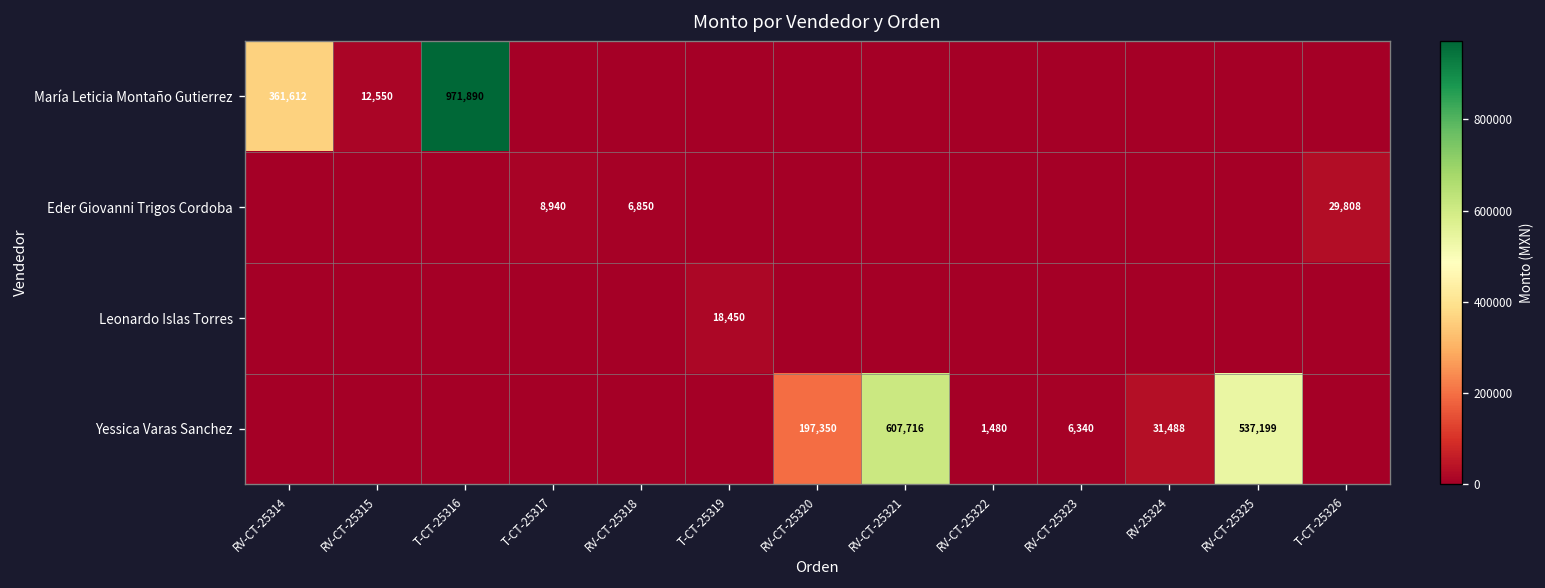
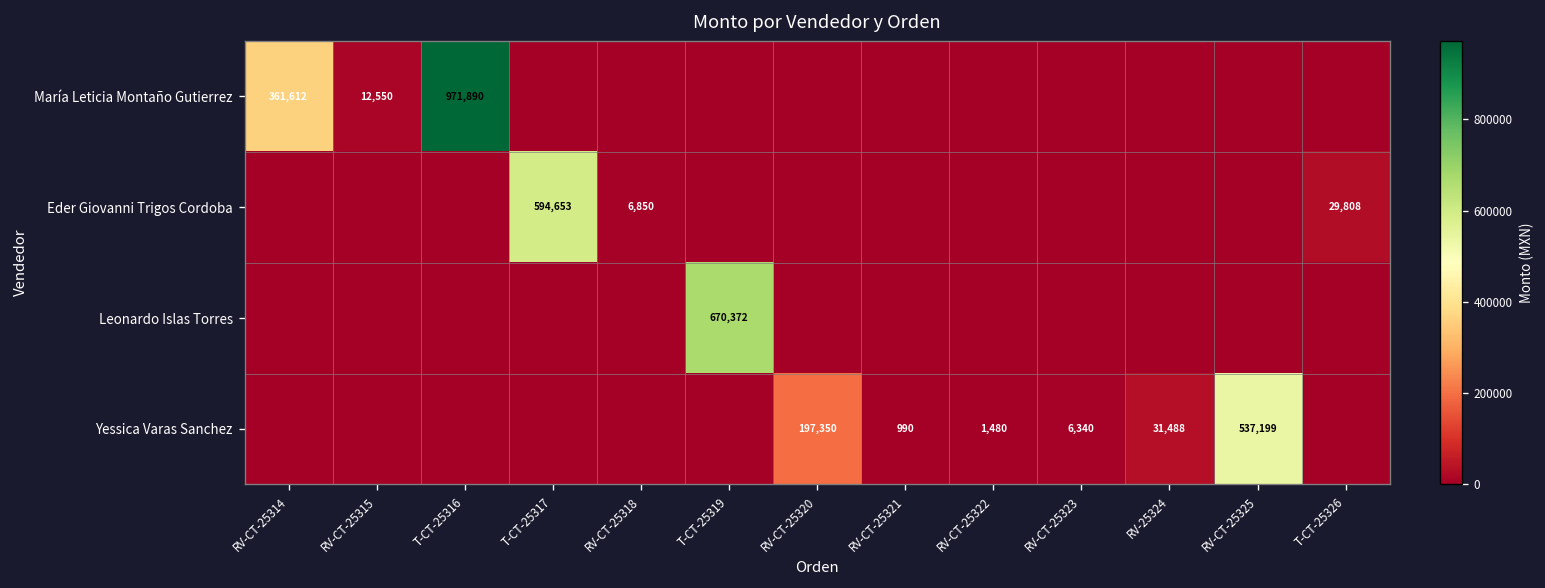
  {
    "María Leticia Montaño Gutierrez": {
      "RV-CT-25314": "361,612",
      "RV-CT-25315": "12,550",
      "T-CT-25316": "971,890"
    },
    "Eder Giovanni Trigos Cordoba": {
-     "T-CT-25317": "8,940",
+     "T-CT-25317": "594,653",
      "RV-CT-25318": "6,850",
      "T-CT-25326": "29,808"
    },
    "Leonardo Islas Torres": {
-     "T-CT-25319": "18,450"
+     "T-CT-25319": "670,372"
    },
    "Yessica Varas Sanchez": {
      "RV-CT-25320": "197,350",
-     "RV-CT-25321": "607,716",
+     "RV-CT-25321": "990",
      "RV-CT-25322": "1,480",
      "RV-CT-25323": "6,340",
      "RV-25324": "31,488",
      "RV-CT-25325": "537,199"
    }
  }
